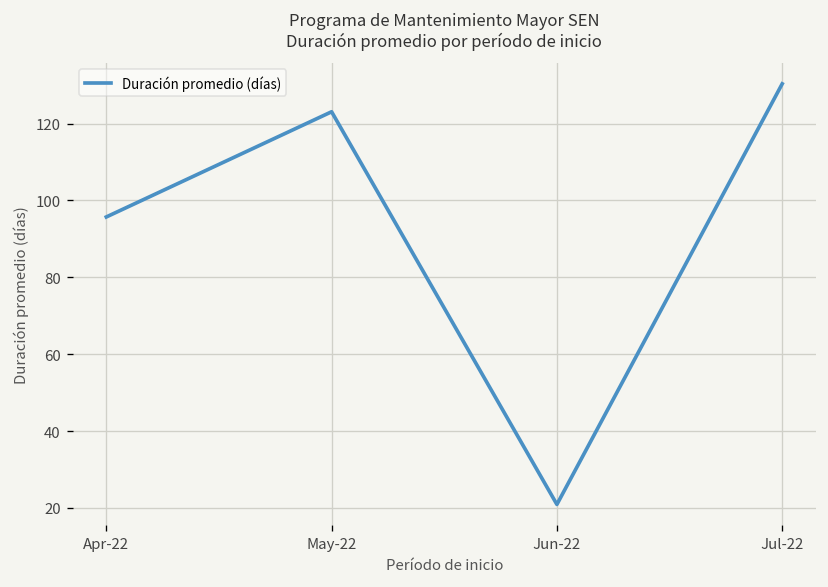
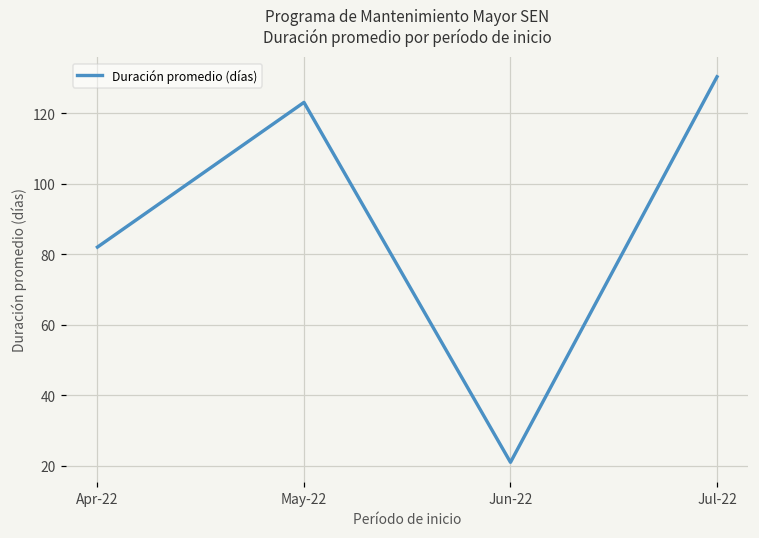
  {
-   "Apr-22": 96,
+   "Apr-22": 82,
    "May-22": 123,
    "Jun-22": 21,
    "Jul-22": 130
  }
